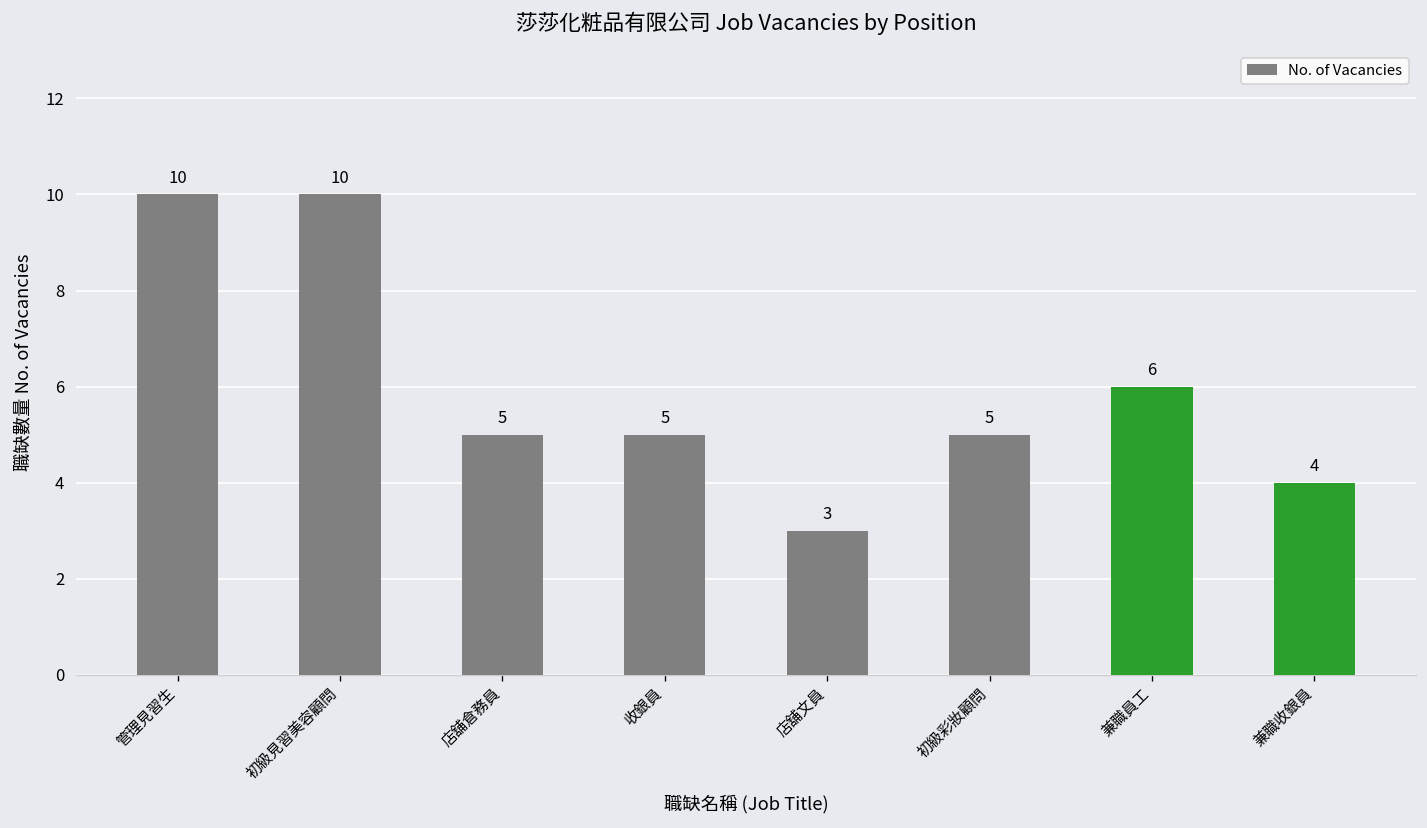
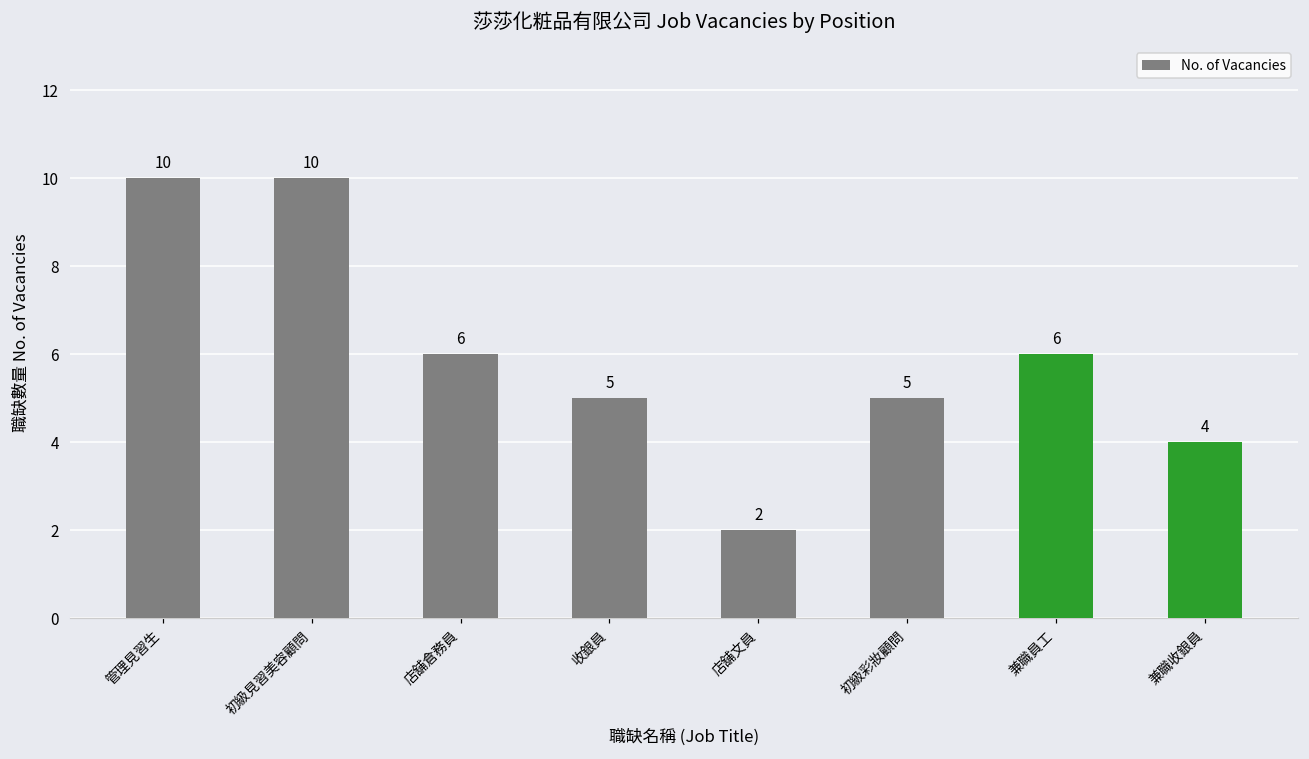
  {
    "管理見習生": 10,
    "初級見習美容顧問": 10,
-   "店舖倉務員": 5,
+   "店舖倉務員": 6,
    "收銀員": 5,
-   "店舖文員": 3,
+   "店舖文員": 2,
    "初級彩妝顧問": 5,
    "兼職員工": 6,
    "兼職收銀員": 4
  }
